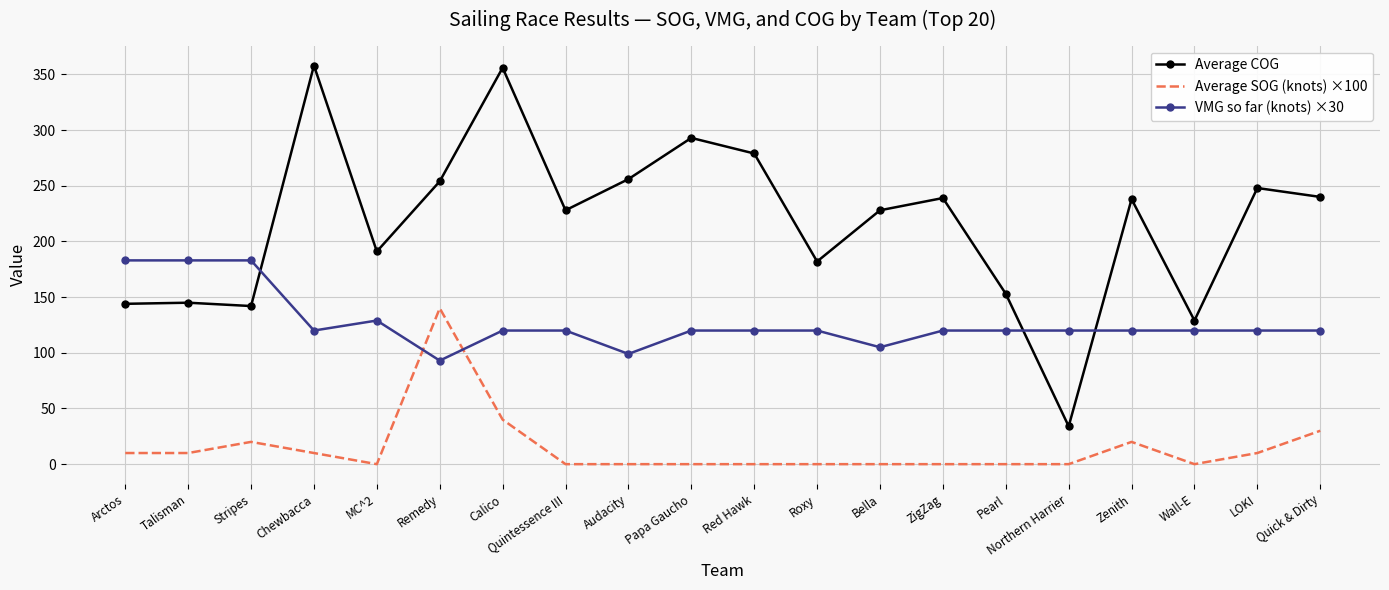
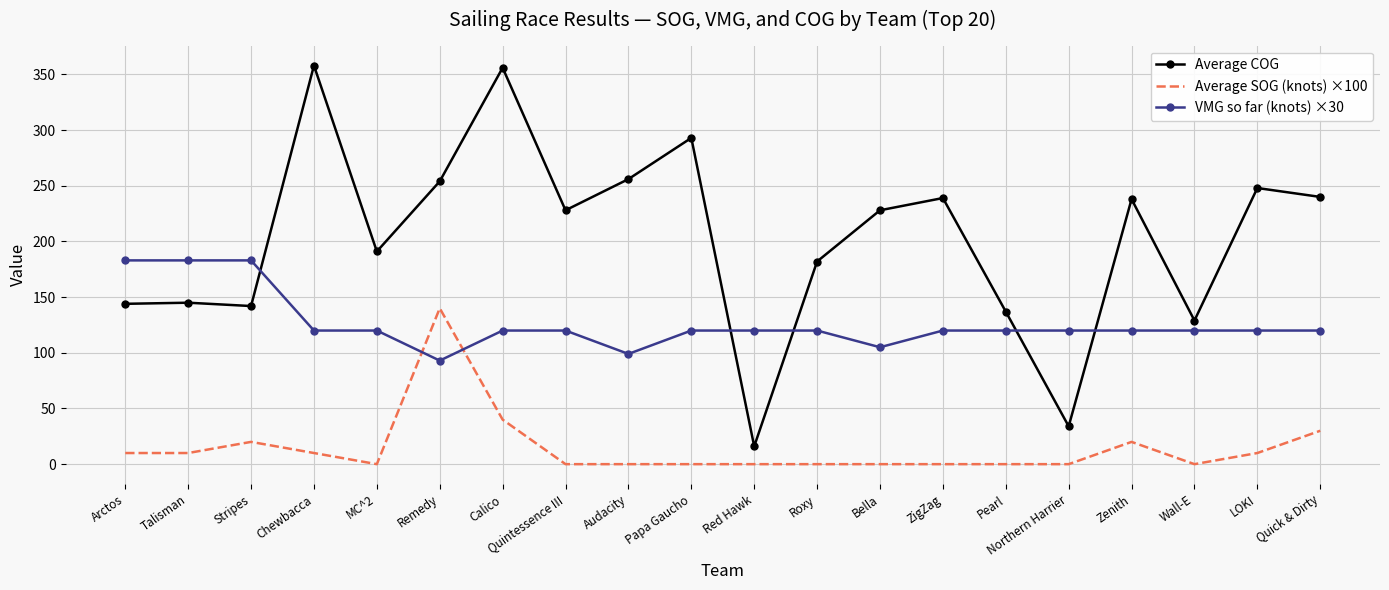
  {
    "Average COG": {
      "Arctos": 144,
      "Talisman": 145,
      "Stripes": 142,
      "Chewbacca": 358,
      "MC^2": 191,
      "Remedy": 254,
      "Calico": 356,
      "Quintessence III": 228,
      "Audacity": 256,
      "Papa Gaucho": 293,
-     "Red Hawk": 279,
+     "Red Hawk": 16,
      "Roxy": 182,
      "Bella": 228,
      "ZigZag": 239,
-     "Pearl": 153,
+     "Pearl": 137,
      "Northern Harrier": 34,
      "Zenith": 238,
      "Wall-E": 129,
      "LOKI": 248,
      "Quick & Dirty": 240
    },
    "Average SOG (knots) ×100": {
      "Arctos": 10,
      "Talisman": 10,
      "Stripes": 20,
      "Chewbacca": 10,
      "MC^2": 0,
      "Remedy": 140,
      "Calico": 40,
      "Quintessence III": 0,
      "Audacity": 0,
      "Papa Gaucho": 0,
      "Red Hawk": 0,
      "Roxy": 0,
      "Bella": 0,
      "ZigZag": 0,
      "Pearl": 0,
      "Northern Harrier": 0,
      "Zenith": 20,
      "Wall-E": 0,
      "LOKI": 10,
      "Quick & Dirty": 30
    },
    "VMG so far (knots) ×30": {
      "Arctos": 183,
      "Talisman": 183,
      "Stripes": 183,
      "Chewbacca": 120,
-     "MC^2": 129,
+     "MC^2": 120,
      "Remedy": 93,
      "Calico": 120,
      "Quintessence III": 120,
      "Audacity": 99,
      "Papa Gaucho": 120,
      "Red Hawk": 120,
      "Roxy": 120,
      "Bella": 105,
      "ZigZag": 120,
      "Pearl": 120,
      "Northern Harrier": 120,
      "Zenith": 120,
      "Wall-E": 120,
      "LOKI": 120,
      "Quick & Dirty": 120
    }
  }
